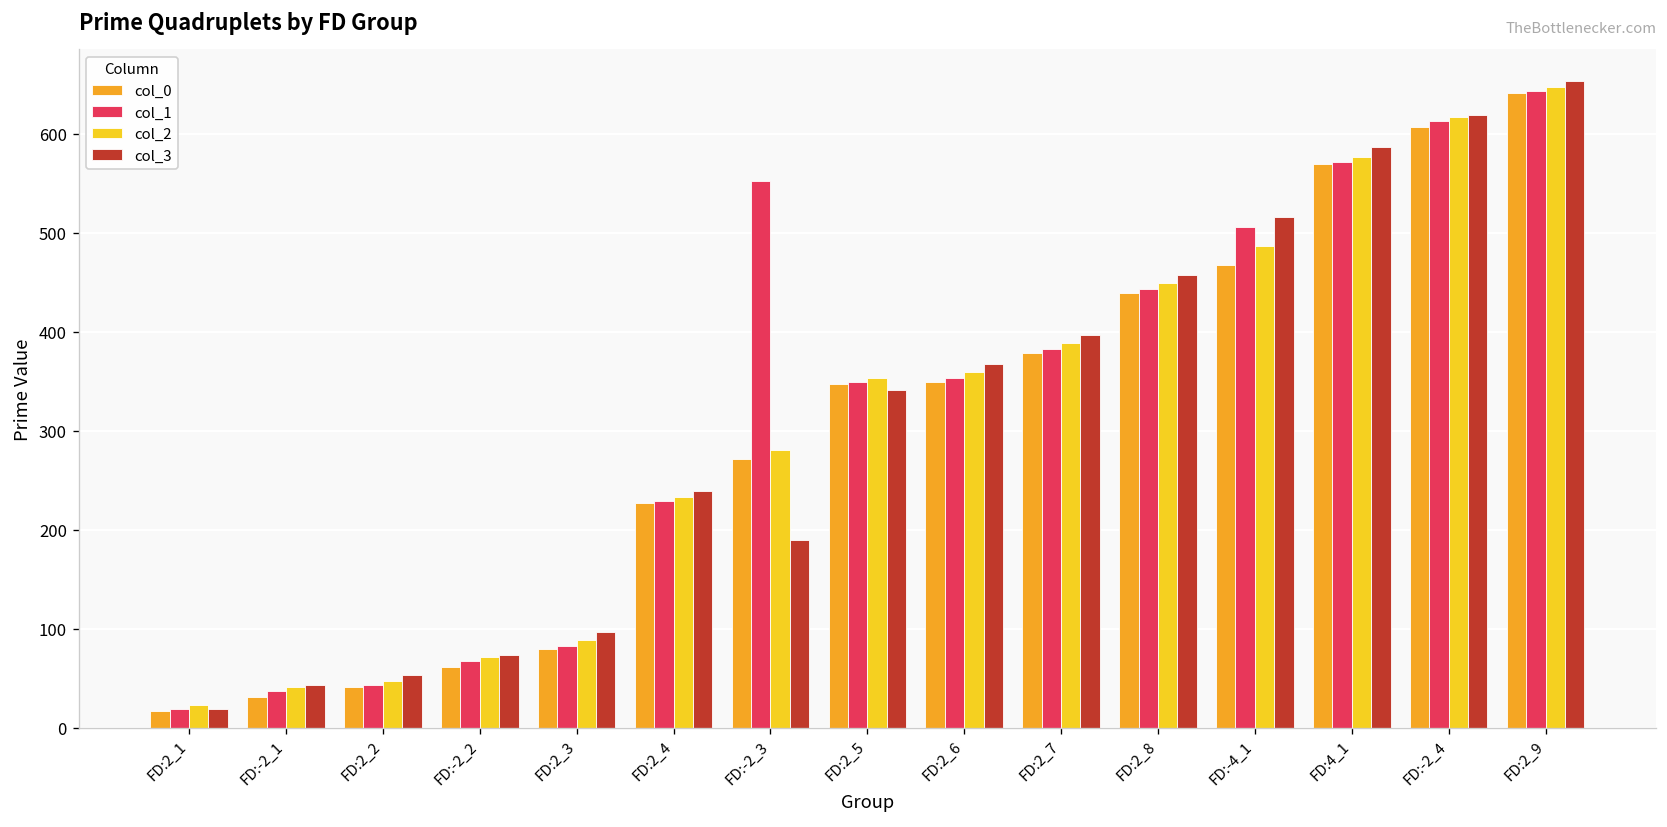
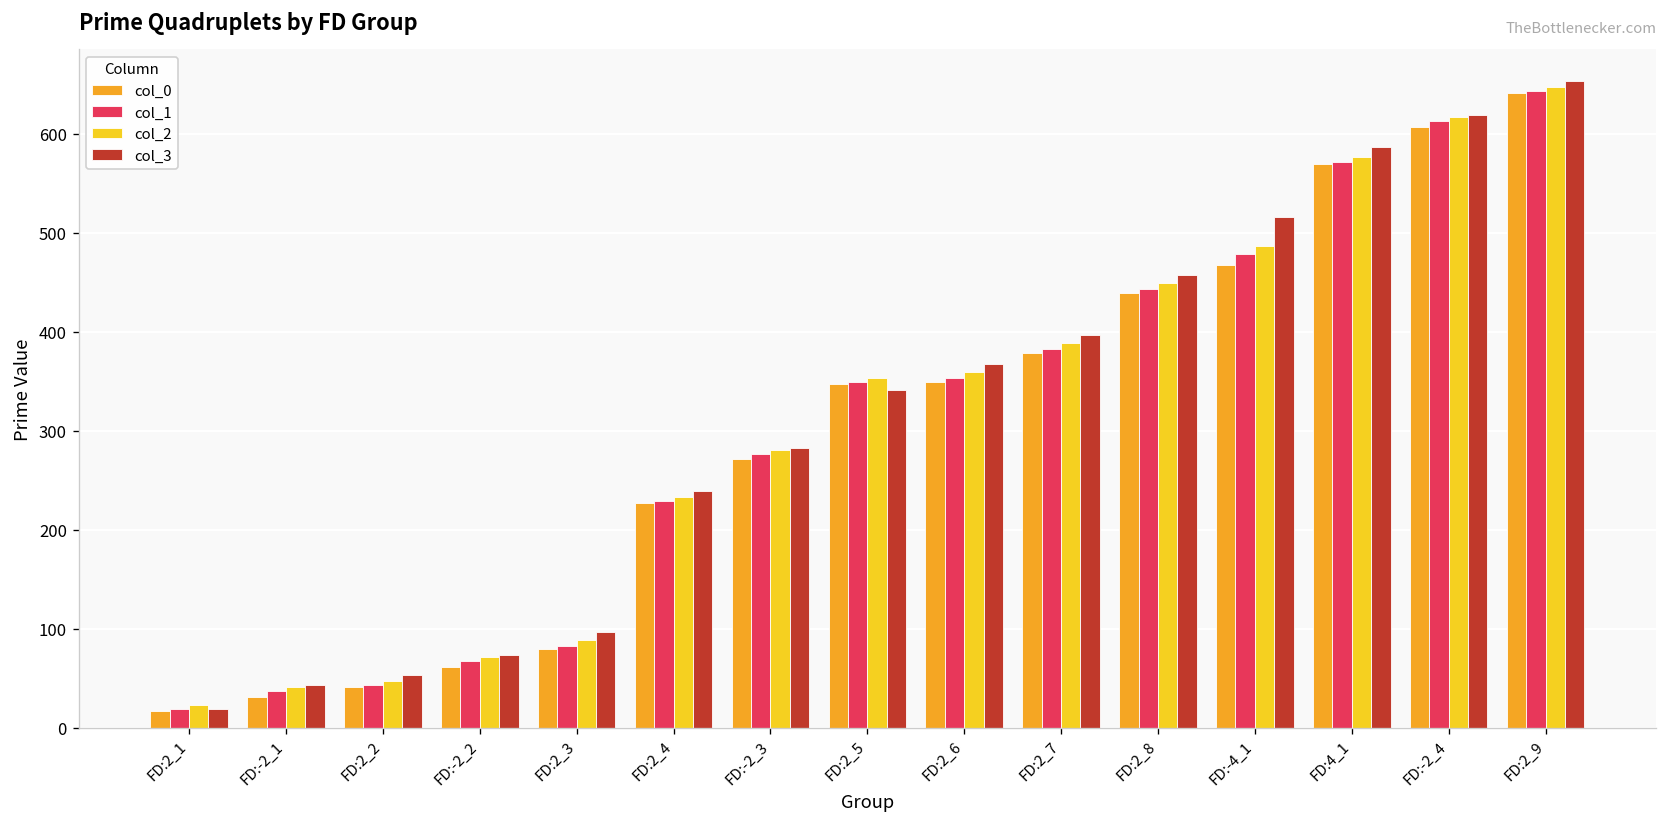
  {
    "col_1": {
      "FD:2_1": 20,
      "FD:-2_1": 40,
      "FD:2_2": 40,
      "FD:-2_2": 70,
      "FD:2_3": 80,
      "FD:2_4": 230,
-     "FD:-2_3": 550,
+     "FD:-2_3": 280,
      "FD:2_5": 350,
      "FD:2_6": 350,
      "FD:2_7": 380,
      "FD:2_8": 440,
-     "FD:-4_1": 510,
+     "FD:-4_1": 480,
      "FD:4_1": 570,
      "FD:-2_4": 610,
      "FD:2_9": 640
    },
    "col_3": {
      "FD:2_1": 20,
      "FD:-2_1": 40,
      "FD:2_2": 50,
      "FD:-2_2": 70,
      "FD:2_3": 100,
      "FD:2_4": 240,
-     "FD:-2_3": 190,
+     "FD:-2_3": 280,
      "FD:2_5": 340,
      "FD:2_6": 370,
      "FD:2_7": 400,
      "FD:2_8": 460,
      "FD:-4_1": 520,
      "FD:4_1": 590,
      "FD:-2_4": 620,
      "FD:2_9": 650
    }
  }
